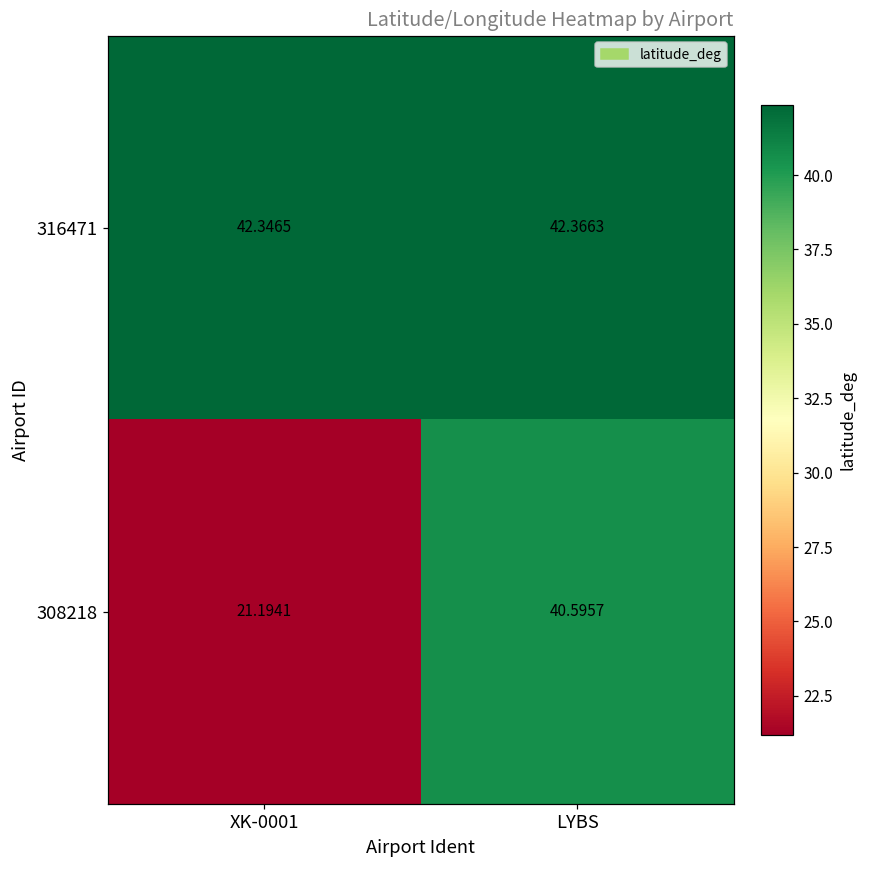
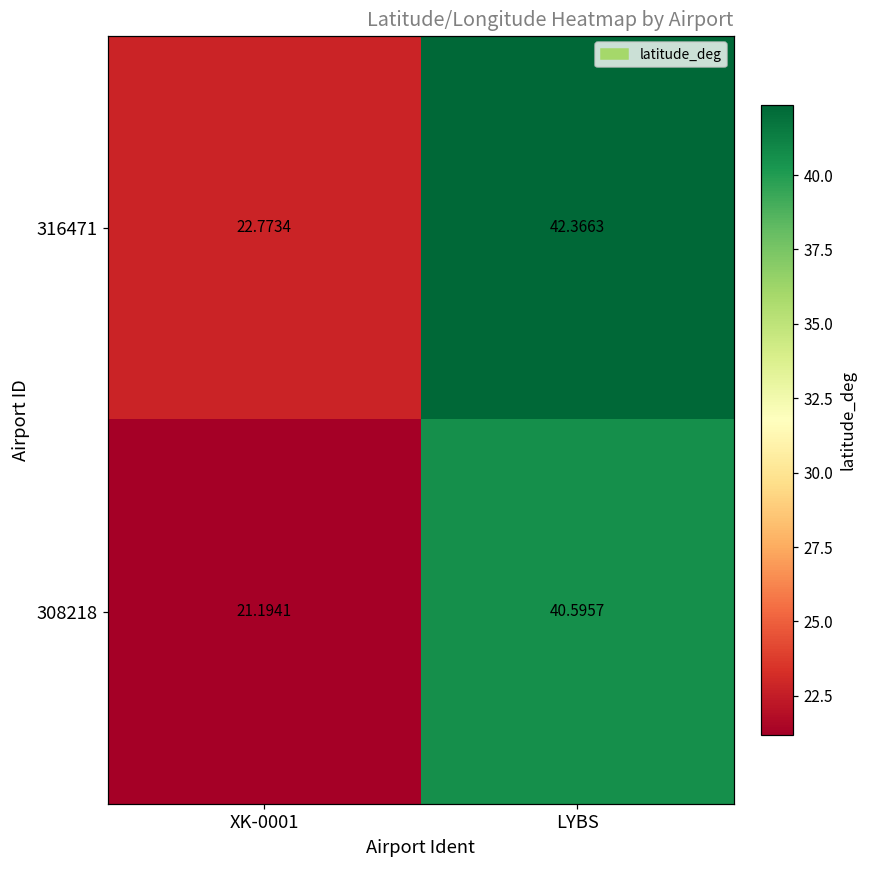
  {
    "316471": {
-     "XK-0001": 42.3465,
+     "XK-0001": 22.7734,
      "LYBS": 42.3663
    },
    "308218": {
      "XK-0001": 21.1941,
      "LYBS": 40.5957
    }
  }
